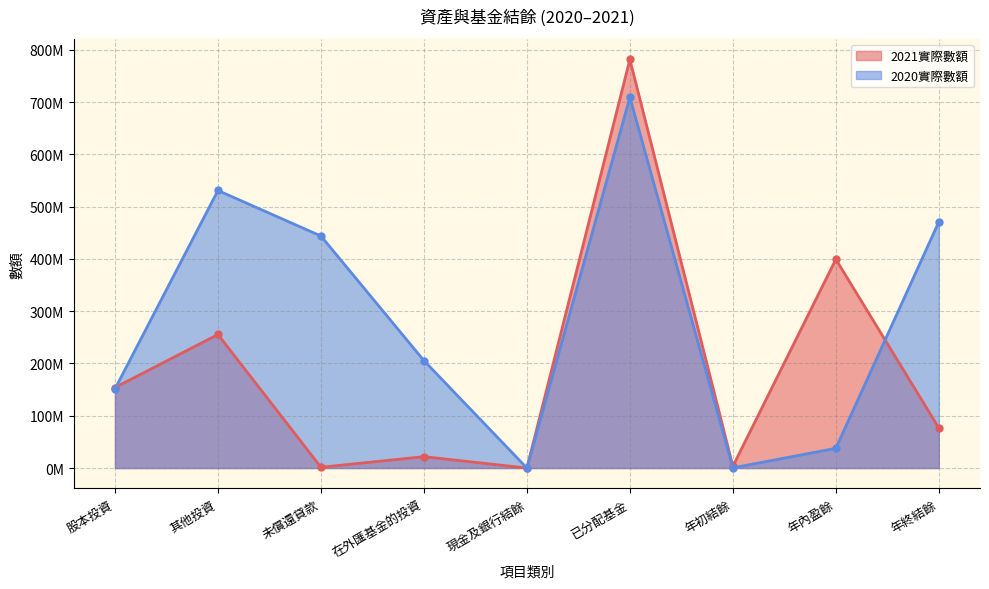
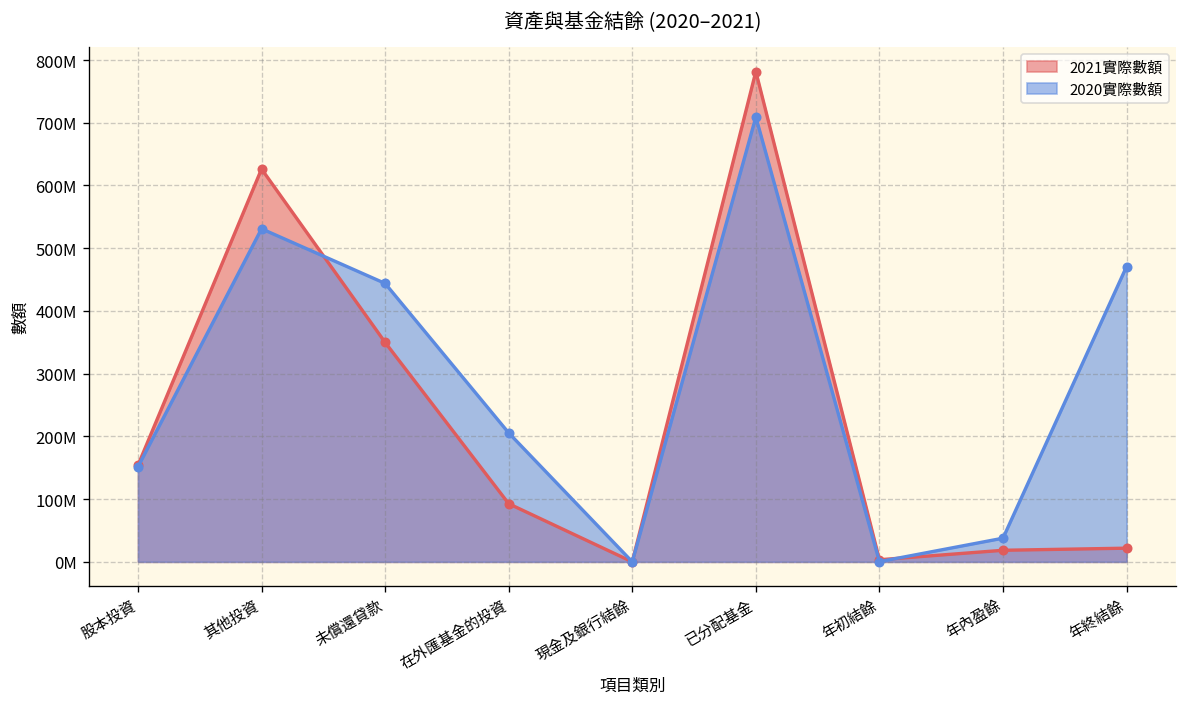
  {
    "2021實際數額": {
-     "其他投資": 260000000,
-     "未償還貸款": 0,
-     "在外匯基金的投資": 20000000,
+     "其他投資": 630000000,
+     "未償還貸款": 350000000,
+     "在外匯基金的投資": 90000000,
      "已分配基金": 780000000,
-     "年內盈餘": 400000000,
-     "年終結餘": 80000000
+     "年內盈餘": 20000000,
+     "年終結餘": 20000000
    },
    "2020實際數額": {
      "其他投資": 530000000,
      "未償還貸款": 440000000,
      "在外匯基金的投資": 210000000,
      "已分配基金": 710000000,
      "年內盈餘": 40000000,
      "年終結餘": 470000000
    }
  }
